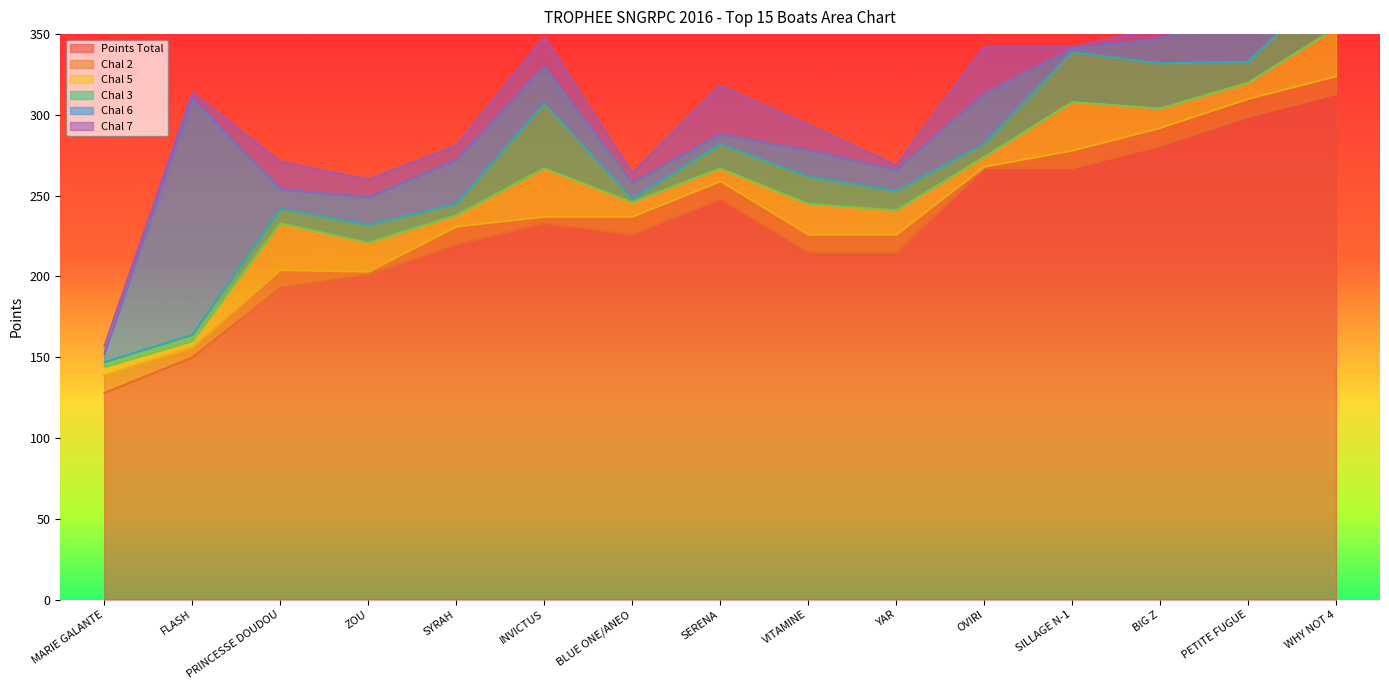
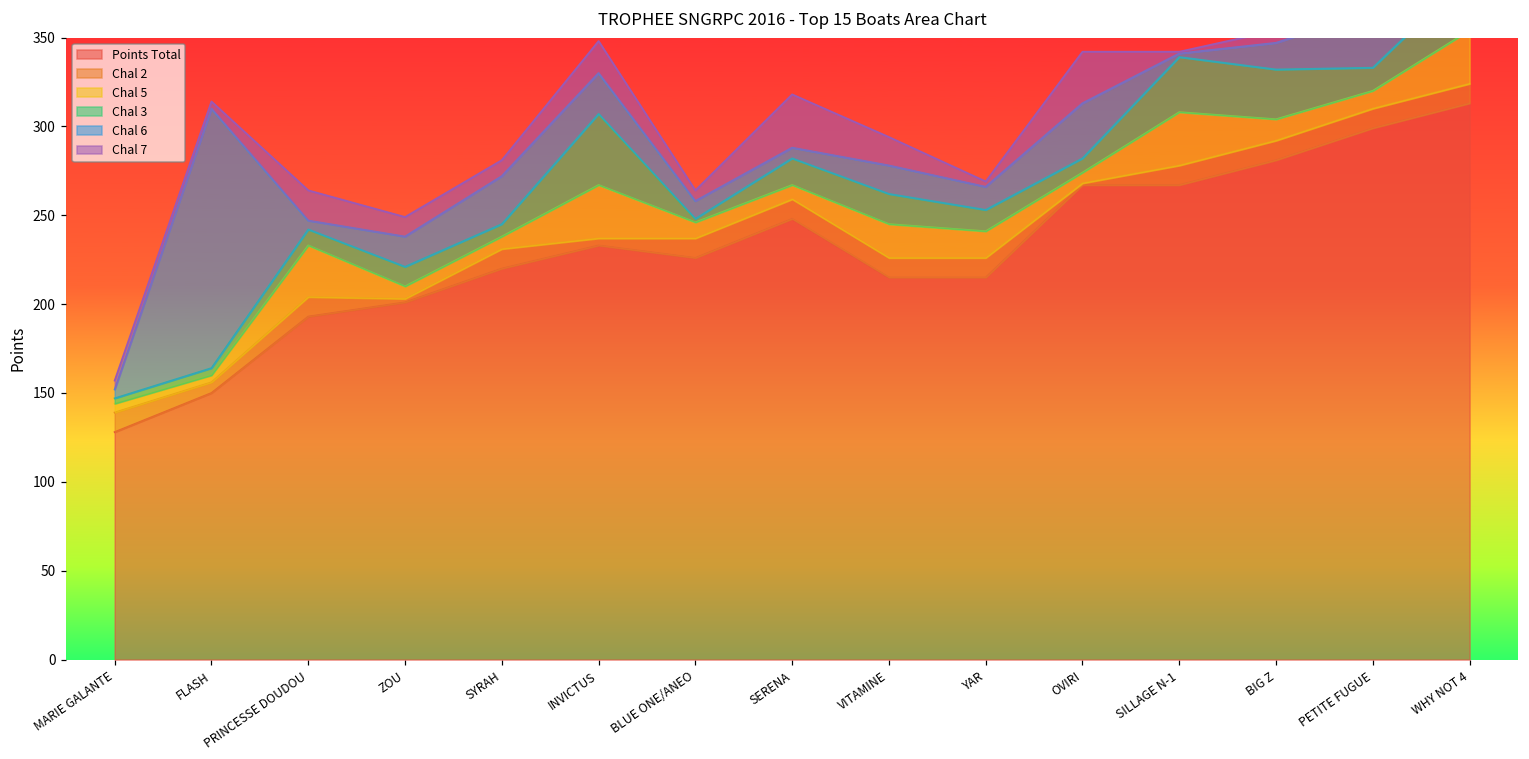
  {
    "Chal 5": {
      "MARIE GALANTE": 5,
      "FLASH": 4,
      "PRINCESSE DOUDOU": 29,
-     "ZOU": 18,
+     "ZOU": 7,
      "SYRAH": 7,
      "INVICTUS": 30,
      "BLUE ONE/ANEO": 9,
      "SERENA": 8,
      "VITAMINE": 19,
      "YAR": 15,
      "OVIRI": 6,
      "SILLAGE N-1": 30,
      "BIG Z": 12,
      "PETITE FUGUE": 10
    },
    "Chal 3": {
      "MARIE GALANTE": 3,
      "FLASH": 4,
      "PRINCESSE DOUDOU": 9,
      "ZOU": 11,
      "SYRAH": 7,
      "INVICTUS": 40,
      "BLUE ONE/ANEO": 2,
      "SERENA": 15,
      "VITAMINE": 17,
      "YAR": 12,
      "OVIRI": 8,
      "SILLAGE N-1": 31,
      "BIG Z": 28,
      "PETITE FUGUE": 13
    },
    "Chal 6": {
      "MARIE GALANTE": 5,
      "FLASH": 146,
-     "PRINCESSE DOUDOU": 12,
+     "PRINCESSE DOUDOU": 5,
      "ZOU": 17,
      "SYRAH": 27,
      "INVICTUS": 23,
      "BLUE ONE/ANEO": 10,
      "SERENA": 6,
      "VITAMINE": 16,
      "YAR": 13,
      "OVIRI": 31,
      "BIG Z": 15
    },
    "Chal 7": {
      "MARIE GALANTE": 5,
      "FLASH": 4,
      "PRINCESSE DOUDOU": 17,
      "ZOU": 11,
      "SYRAH": 9,
      "INVICTUS": 18,
      "BLUE ONE/ANEO": 6,
      "SERENA": 30,
      "VITAMINE": 16,
      "YAR": 3,
      "OVIRI": 29
    }
  }
